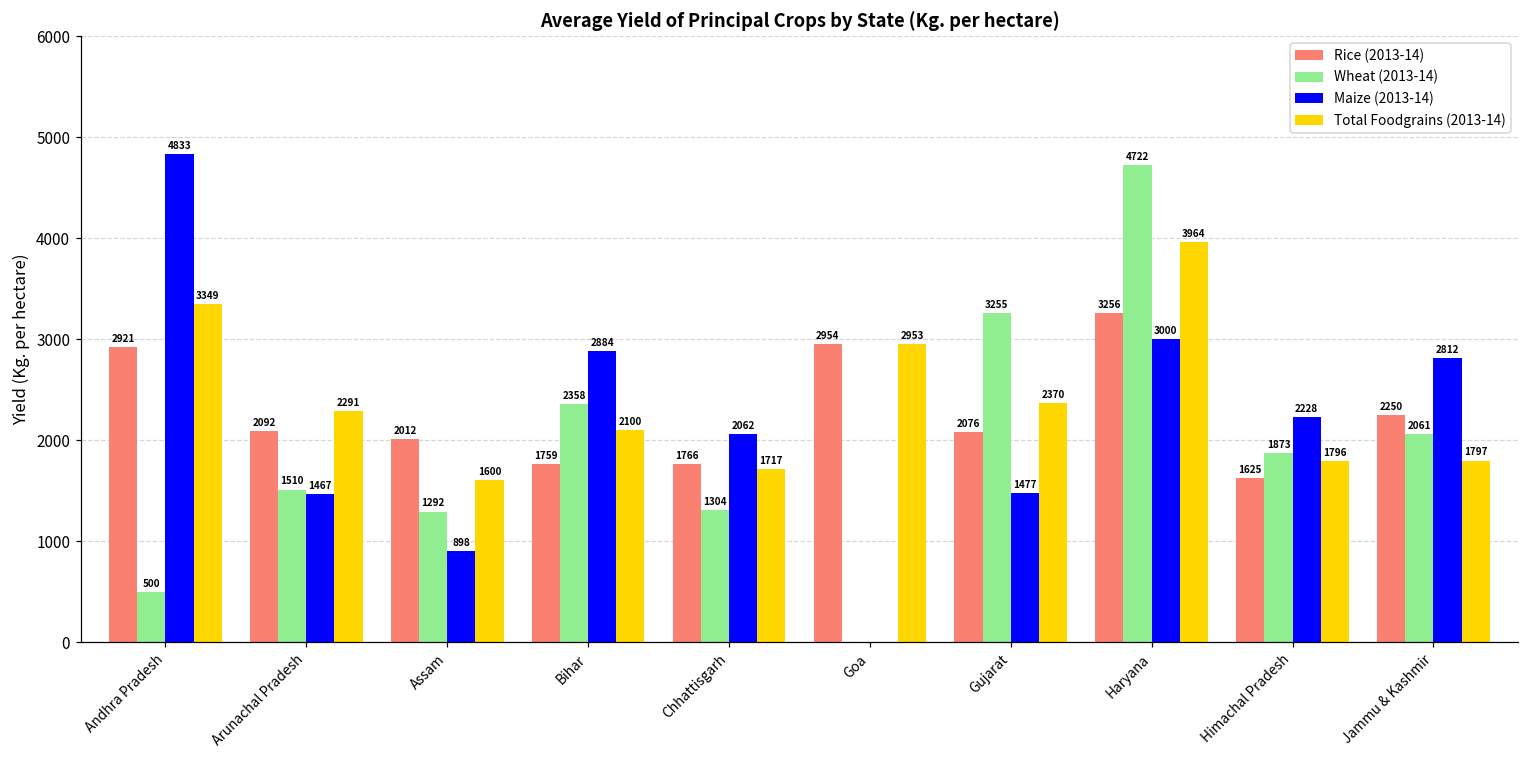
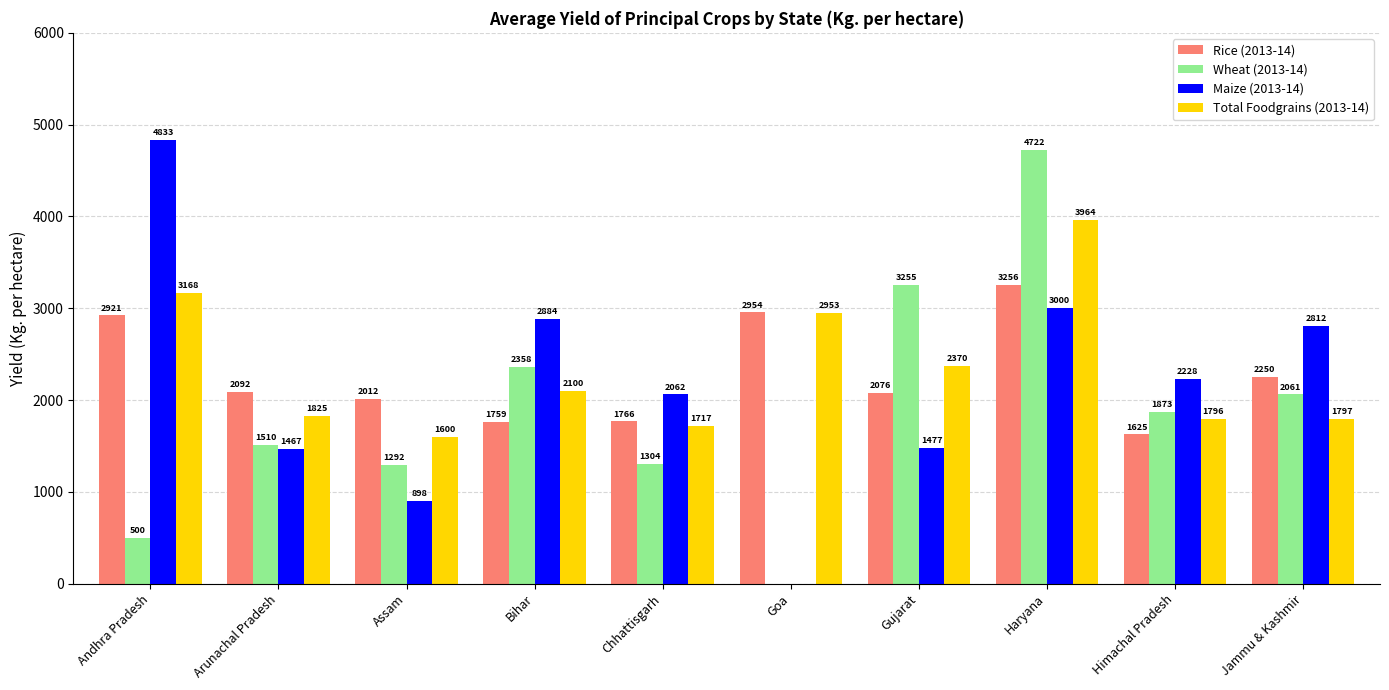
  {
    "Rice (2013-14)": {
      "Andhra Pradesh": 2921,
      "Arunachal Pradesh": 2092,
      "Assam": 2012,
      "Bihar": 1759,
      "Chhattisgarh": 1766,
      "Goa": 2954,
      "Gujarat": 2076,
      "Haryana": 3256,
      "Himachal Pradesh": 1625,
      "Jammu & Kashmir": 2250
    },
    "Wheat (2013-14)": {
      "Andhra Pradesh": 500,
      "Arunachal Pradesh": 1510,
      "Assam": 1292,
      "Bihar": 2358,
      "Chhattisgarh": 1304,
      "Gujarat": 3255,
      "Haryana": 4722,
      "Himachal Pradesh": 1873,
      "Jammu & Kashmir": 2061
    },
    "Maize (2013-14)": {
      "Andhra Pradesh": 4833,
      "Arunachal Pradesh": 1467,
      "Assam": 898,
      "Bihar": 2884,
      "Chhattisgarh": 2062,
      "Gujarat": 1477,
      "Haryana": 3000,
      "Himachal Pradesh": 2228,
      "Jammu & Kashmir": 2812
    },
    "Total Foodgrains (2013-14)": {
-     "Andhra Pradesh": 3349,
-     "Arunachal Pradesh": 2291,
+     "Andhra Pradesh": 3168,
+     "Arunachal Pradesh": 1825,
      "Assam": 1600,
      "Bihar": 2100,
      "Chhattisgarh": 1717,
      "Goa": 2953,
      "Gujarat": 2370,
      "Haryana": 3964,
      "Himachal Pradesh": 1796,
      "Jammu & Kashmir": 1797
    }
  }
